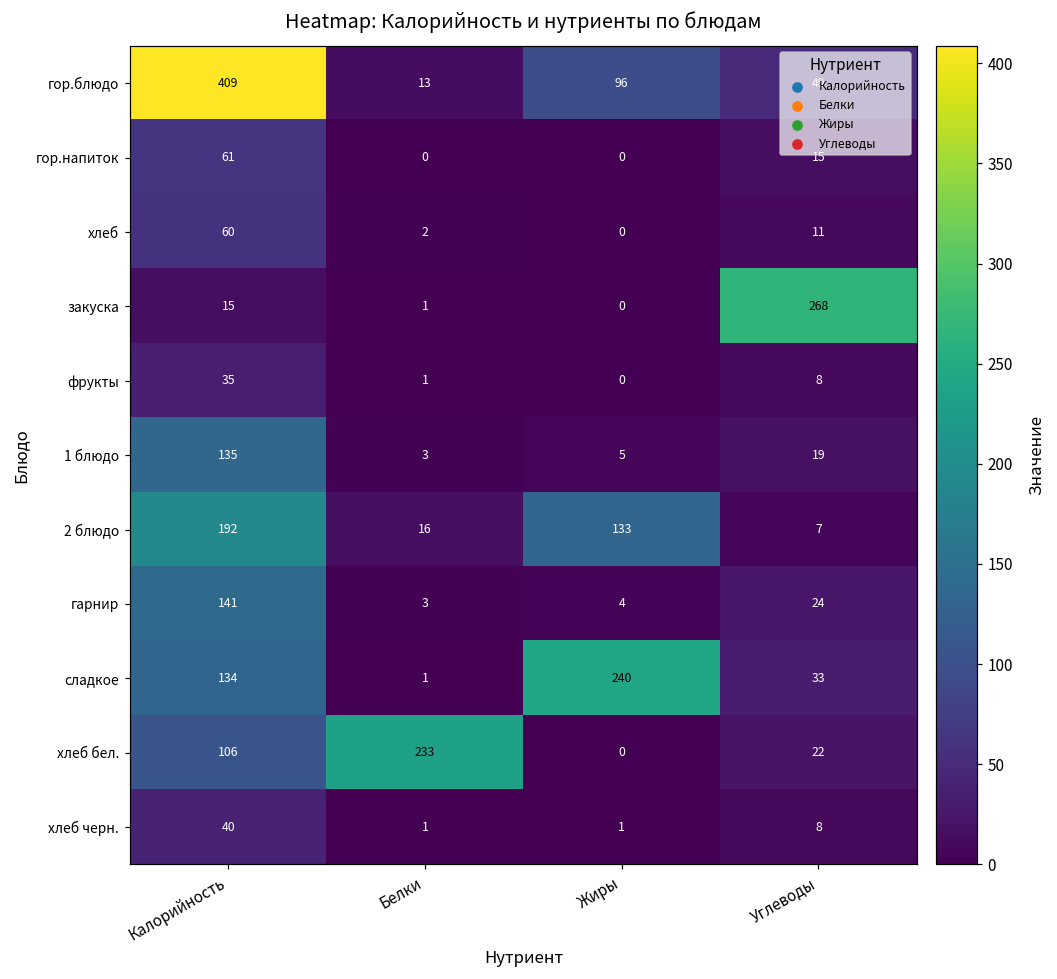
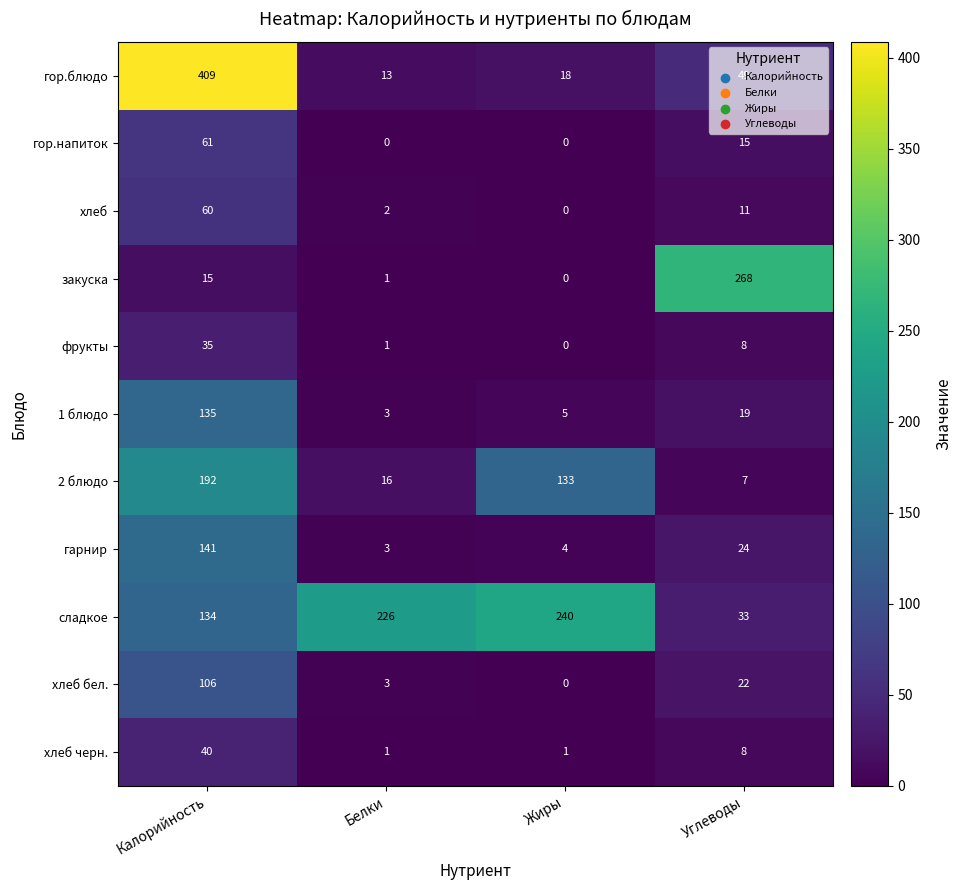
  {
    "гор.блюдо": {
      "Калорийность": 409,
      "Белки": 13,
-     "Жиры": 96
+     "Жиры": 18
    },
    "гор.напиток": {
      "Калорийность": 61,
      "Белки": 0,
      "Жиры": 0,
      "Углеводы": 15
    },
    "хлеб": {
      "Калорийность": 60,
      "Белки": 2,
      "Жиры": 0,
      "Углеводы": 11
    },
    "закуска": {
      "Калорийность": 15,
      "Белки": 1,
      "Жиры": 0,
      "Углеводы": 268
    },
    "фрукты": {
      "Калорийность": 35,
      "Белки": 1,
      "Жиры": 0,
      "Углеводы": 8
    },
    "1 блюдо": {
      "Калорийность": 135,
      "Белки": 3,
      "Жиры": 5,
      "Углеводы": 19
    },
    "2 блюдо": {
      "Калорийность": 192,
      "Белки": 16,
      "Жиры": 133,
      "Углеводы": 7
    },
    "гарнир": {
      "Калорийность": 141,
      "Белки": 3,
      "Жиры": 4,
      "Углеводы": 24
    },
    "сладкое": {
      "Калорийность": 134,
-     "Белки": 1,
+     "Белки": 226,
      "Жиры": 240,
      "Углеводы": 33
    },
    "хлеб бел.": {
      "Калорийность": 106,
-     "Белки": 233,
+     "Белки": 3,
      "Жиры": 0,
      "Углеводы": 22
    },
    "хлеб черн.": {
      "Калорийность": 40,
      "Белки": 1,
      "Жиры": 1,
      "Углеводы": 8
    }
  }
